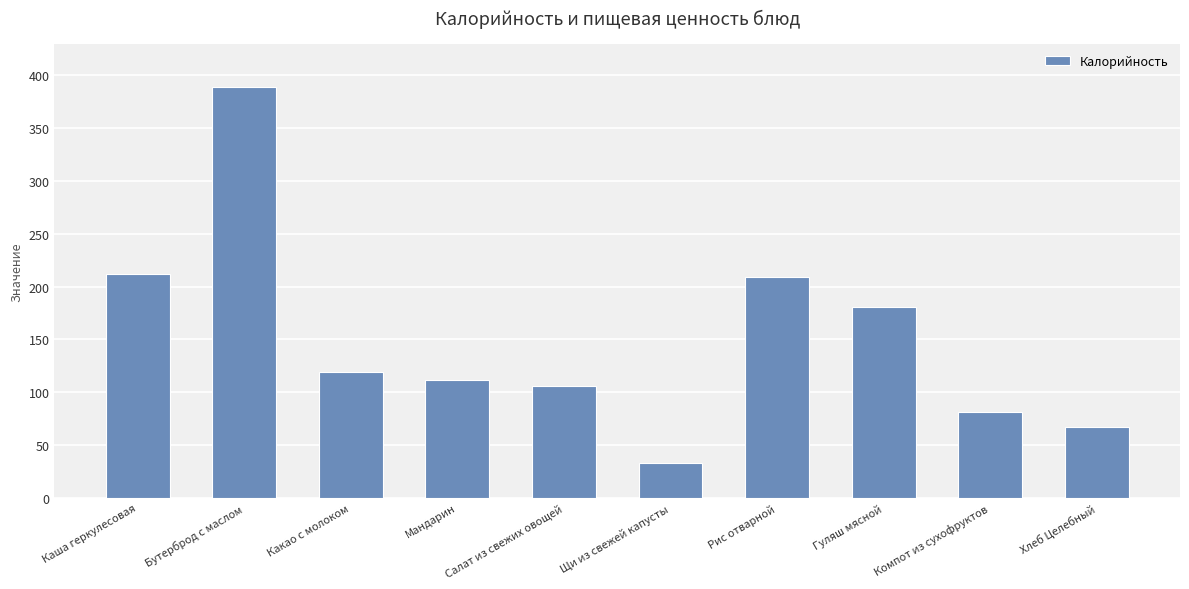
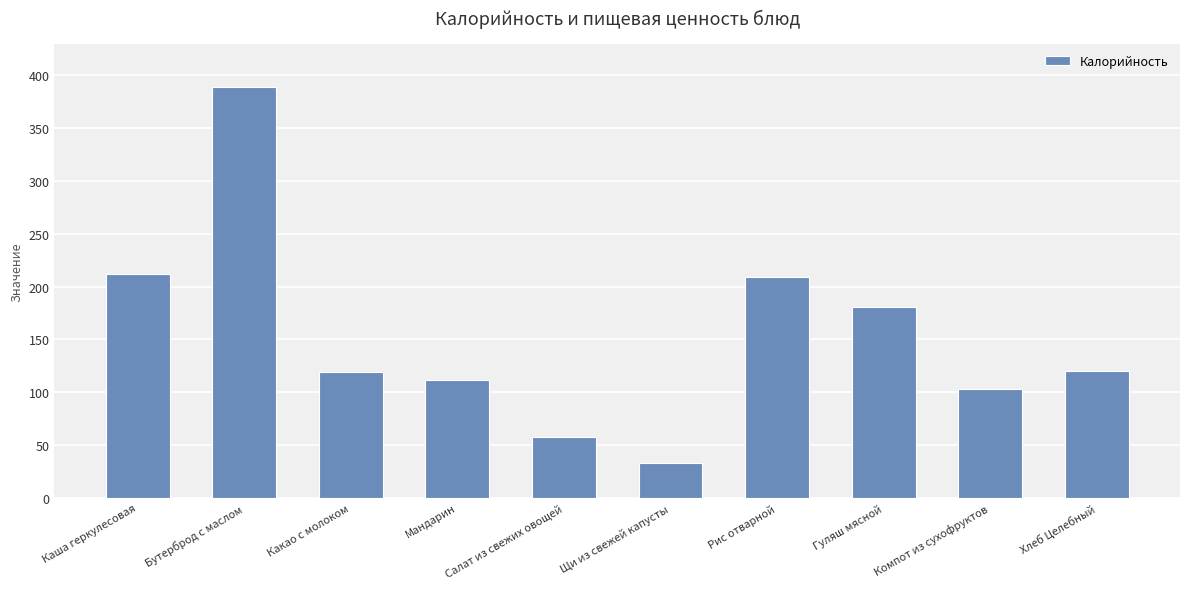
  {
    "Каша геркулесовая": 212,
    "Бутерброд с маслом": 389,
    "Какао с молоком": 119,
    "Мандарин": 112,
-   "Салат из свежих овощей": 106,
+   "Салат из свежих овощей": 58,
    "Щи из свежей капусты": 33,
    "Рис отварной": 209,
    "Гуляш мясной": 181,
-   "Компот из сухофруктов": 81,
-   "Хлеб Целебный": 67
+   "Компот из сухофруктов": 103,
+   "Хлеб Целебный": 120
  }
